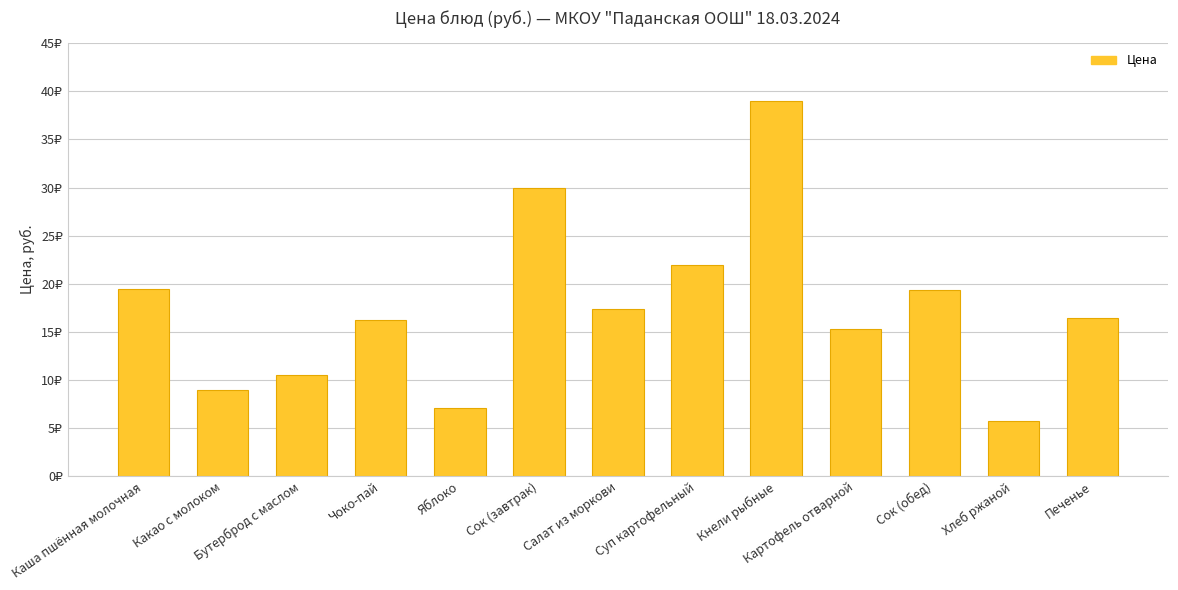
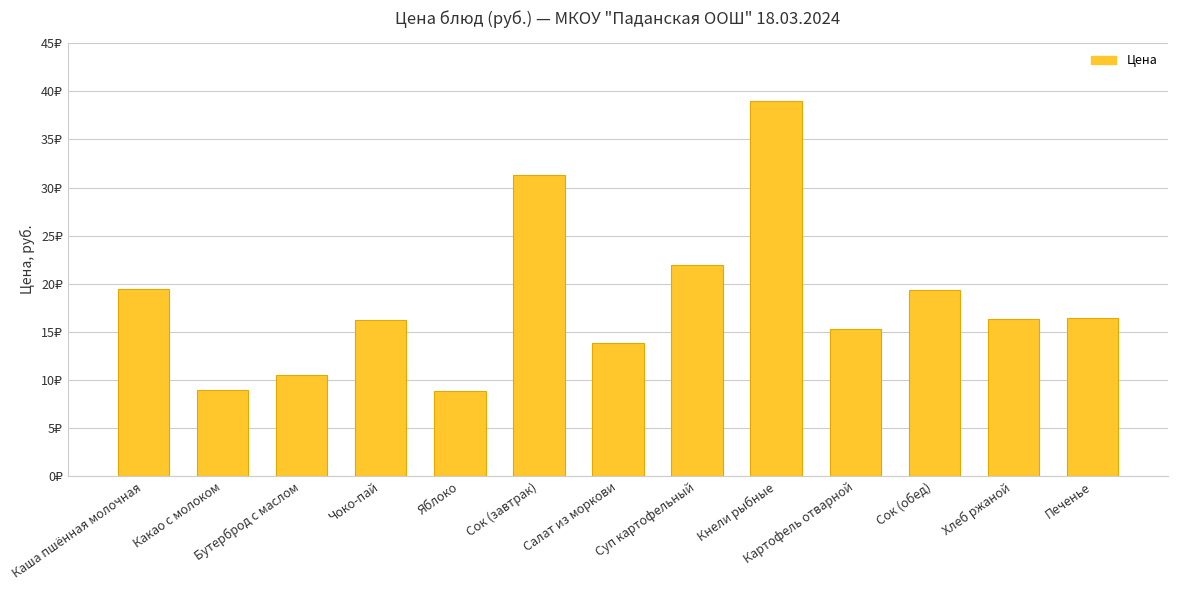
  {
    "Каша пшённая молочная": "19₽",
    "Какао с молоком": "9₽",
    "Бутерброд с маслом": "10₽",
    "Чоко-пай": "16₽",
-   "Яблоко": "7₽",
-   "Сок (завтрак)": "30₽",
-   "Салат из моркови": "17₽",
+   "Яблоко": "9₽",
+   "Сок (завтрак)": "31₽",
+   "Салат из моркови": "14₽",
    "Суп картофельный": "22₽",
    "Кнели рыбные": "39₽",
    "Картофель отварной": "15₽",
    "Сок (обед)": "19₽",
-   "Хлеб ржаной": "6₽",
+   "Хлеб ржаной": "16₽",
    "Печенье": "16₽"
  }
